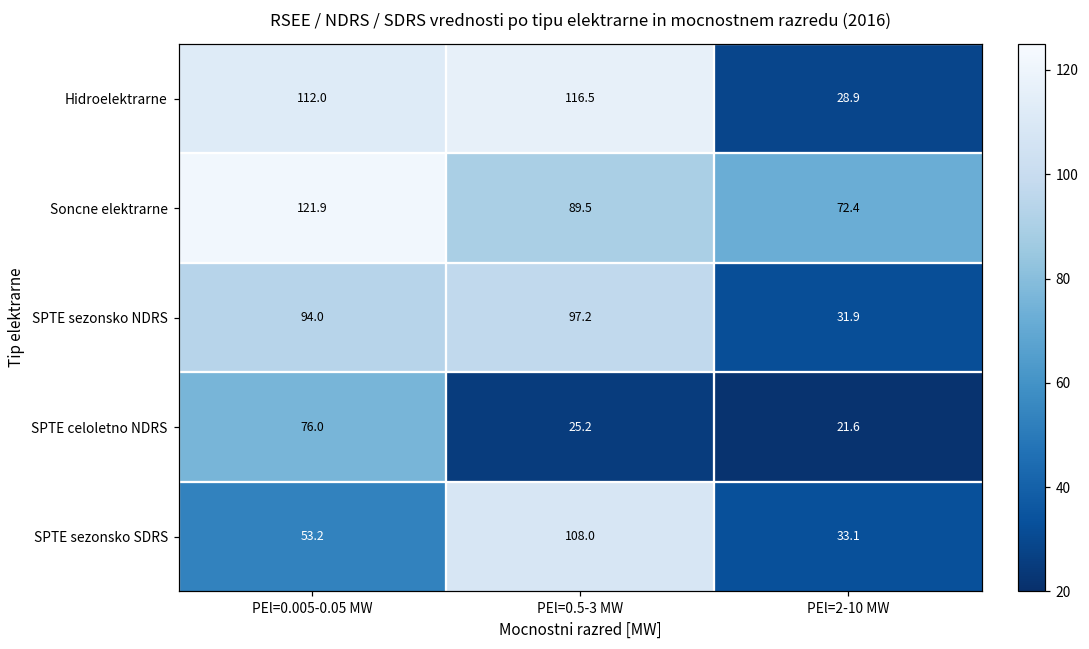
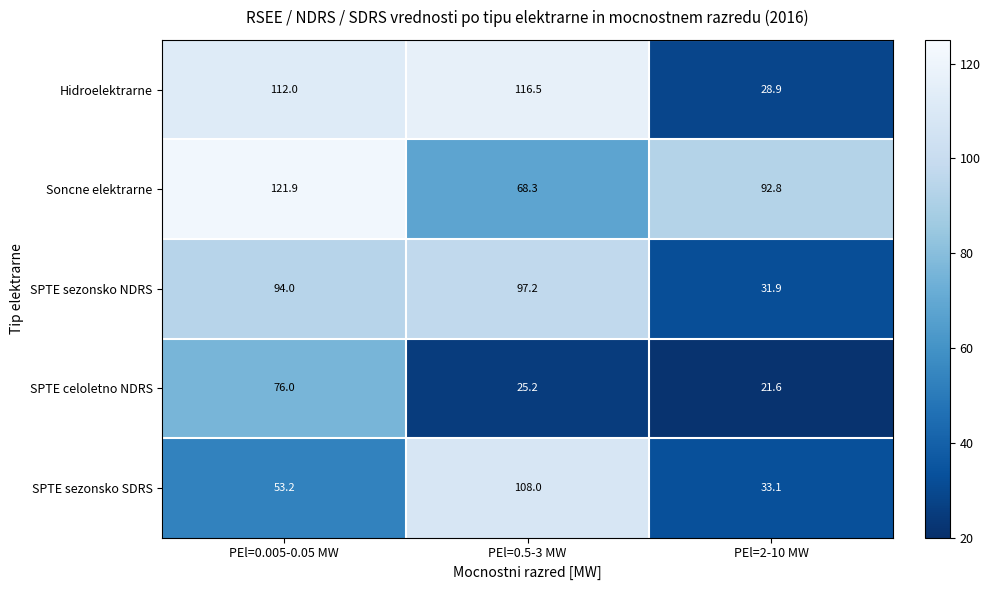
  {
    "Hidroelektrarne": {
      "PEl=0.005-0.05 MW": 112.0,
      "PEl=0.5-3 MW": 116.5,
      "PEl=2-10 MW": 28.9
    },
    "Soncne elektrarne": {
      "PEl=0.005-0.05 MW": 121.9,
-     "PEl=0.5-3 MW": 89.5,
-     "PEl=2-10 MW": 72.4
+     "PEl=0.5-3 MW": 68.3,
+     "PEl=2-10 MW": 92.8
    },
    "SPTE sezonsko NDRS": {
      "PEl=0.005-0.05 MW": 94.0,
      "PEl=0.5-3 MW": 97.2,
      "PEl=2-10 MW": 31.9
    },
    "SPTE celoletno NDRS": {
      "PEl=0.005-0.05 MW": 76.0,
      "PEl=0.5-3 MW": 25.2,
      "PEl=2-10 MW": 21.6
    },
    "SPTE sezonsko SDRS": {
      "PEl=0.005-0.05 MW": 53.2,
      "PEl=0.5-3 MW": 108.0,
      "PEl=2-10 MW": 33.1
    }
  }
